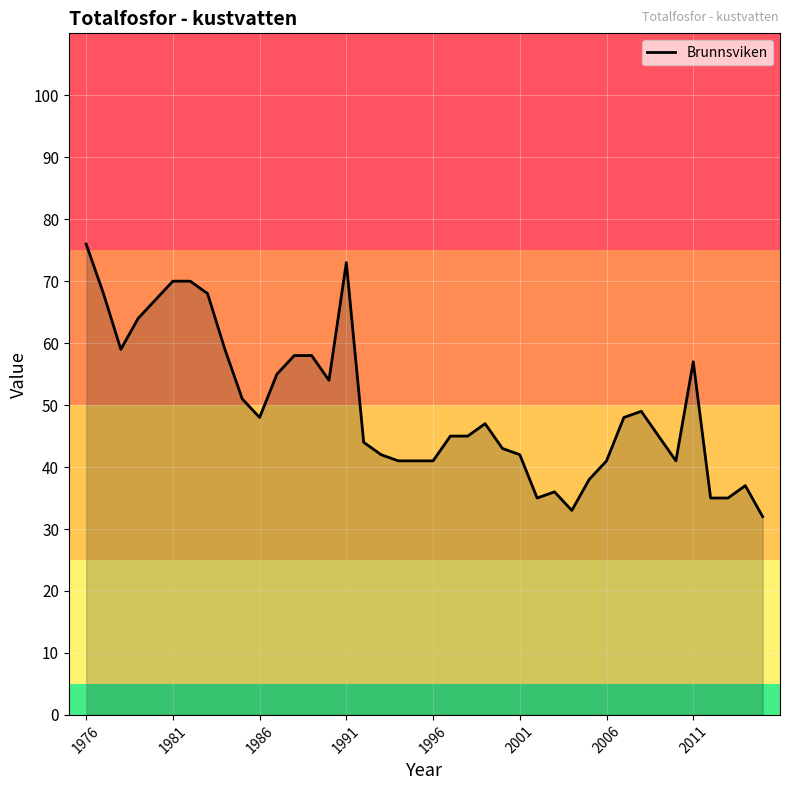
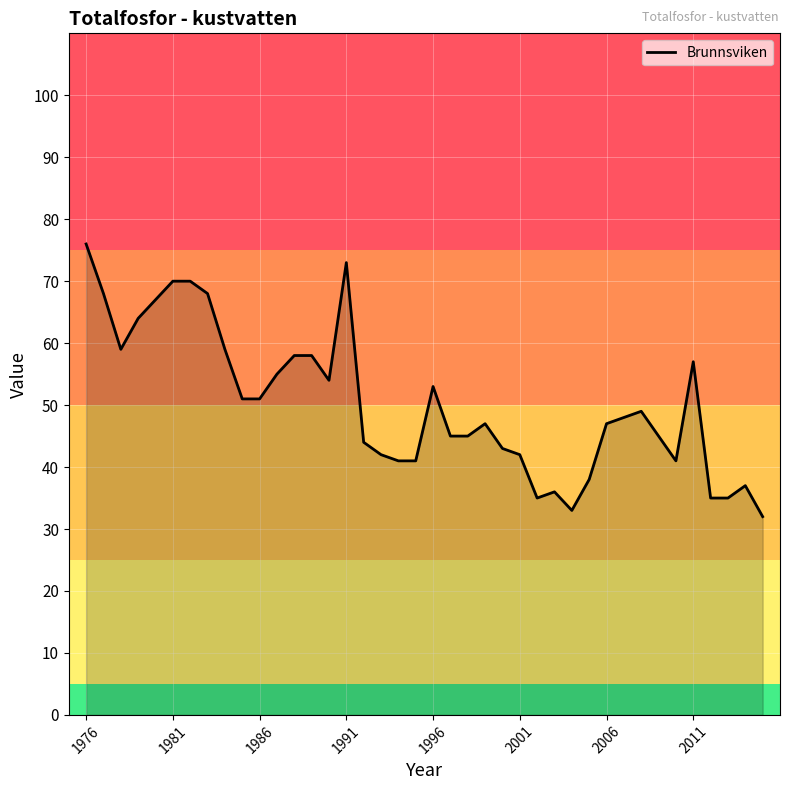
  {
    "1976": 76,
    "1981": 70,
-   "1986": 48,
+   "1986": 51,
    "1991": 73,
-   "1996": 41,
+   "1996": 53,
    "2001": 42,
-   "2006": 41,
+   "2006": 47,
    "2011": 57
  }
